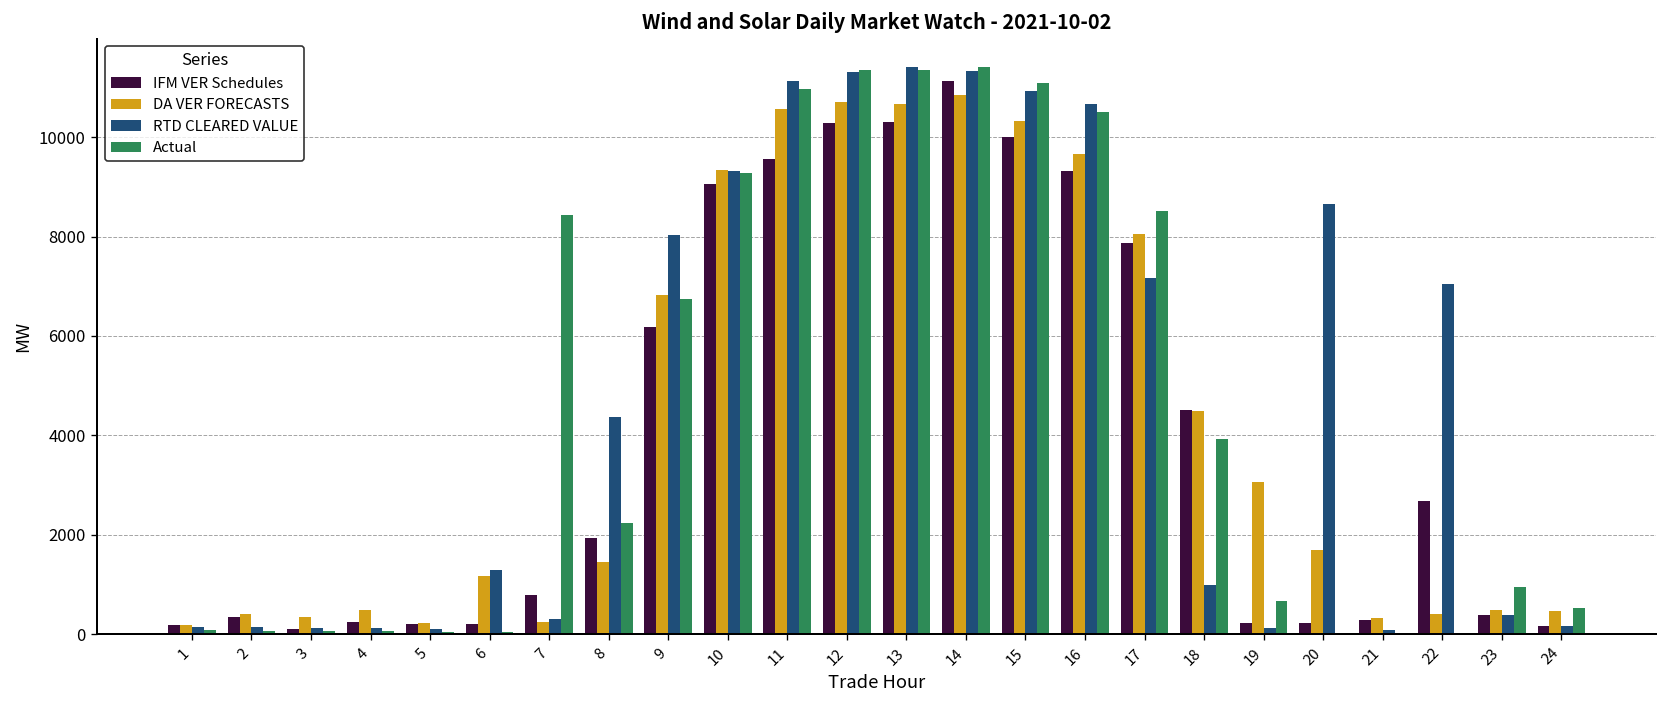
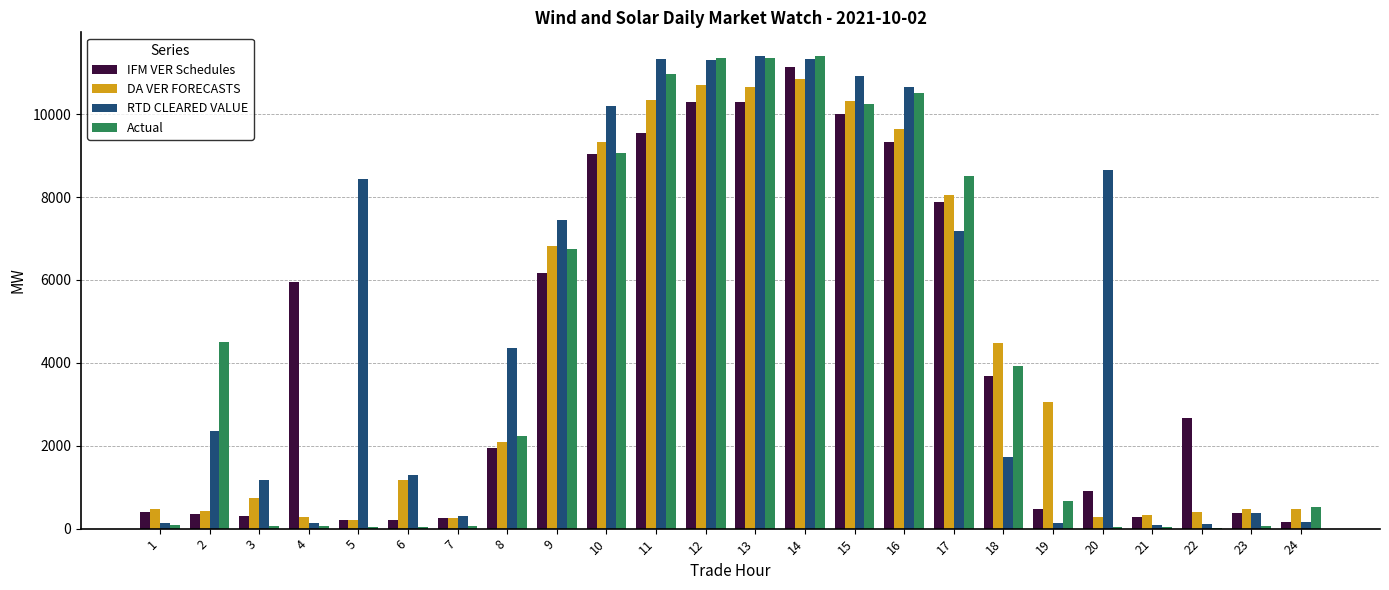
  {
    "IFM VER Schedules": {
-     "1": 200,
+     "1": 400,
      "2": 400,
-     "3": 100,
-     "4": 200,
+     "3": 300,
+     "4": 5900,
      "5": 200,
      "6": 200,
-     "7": 800,
+     "7": 300,
      "8": 1900,
      "9": 6200,
      "10": 9100,
      "11": 9600,
      "12": 10300,
      "13": 10300,
      "14": 11100,
      "15": 10000,
      "16": 9300,
      "17": 7900,
-     "18": 4500,
-     "19": 200,
-     "20": 200,
+     "18": 3700,
+     "19": 500,
+     "20": 900,
      "21": 300,
      "22": 2700,
      "23": 400,
      "24": 200
    },
    "DA VER FORECASTS": {
-     "1": 200,
+     "1": 500,
      "2": 400,
-     "3": 300,
-     "4": 500,
+     "3": 700,
+     "4": 300,
      "5": 200,
      "6": 1200,
      "7": 200,
-     "8": 1500,
+     "8": 2100,
      "9": 6800,
      "10": 9300,
-     "11": 10600,
+     "11": 10300,
      "12": 10700,
      "13": 10700,
      "14": 10800,
      "15": 10300,
      "16": 9700,
      "17": 8000,
      "18": 4500,
      "19": 3100,
-     "20": 1700,
+     "20": 300,
      "21": 300,
      "22": 400,
      "23": 500,
      "24": 500
    },
    "RTD CLEARED VALUE": {
      "1": 100,
-     "2": 100,
-     "3": 100,
+     "2": 2400,
+     "3": 1200,
      "4": 100,
-     "5": 100,
+     "5": 8400,
      "6": 1300,
      "7": 300,
      "8": 4400,
-     "9": 8000,
-     "10": 9300,
-     "11": 11100,
+     "9": 7400,
+     "10": 10200,
+     "11": 11300,
      "12": 11300,
      "13": 11400,
      "14": 11300,
      "15": 10900,
      "16": 10700,
      "17": 7200,
-     "18": 1000,
+     "18": 1700,
      "19": 100,
      "20": 8700,
      "21": 100,
-     "22": 7000,
+     "22": 100,
      "23": 400,
      "24": 200
    },
    "Actual": {
      "1": 100,
-     "2": 100,
+     "2": 4500,
      "4": 100,
-     "7": 8400,
+     "7": 100,
      "8": 2200,
      "9": 6700,
-     "10": 9300,
+     "10": 9100,
      "11": 11000,
      "12": 11300,
      "13": 11300,
      "14": 11400,
-     "15": 11100,
+     "15": 10200,
      "16": 10500,
      "17": 8500,
      "18": 3900,
      "19": 700,
-     "23": 1000,
+     "23": 100,
      "24": 500
    }
  }
